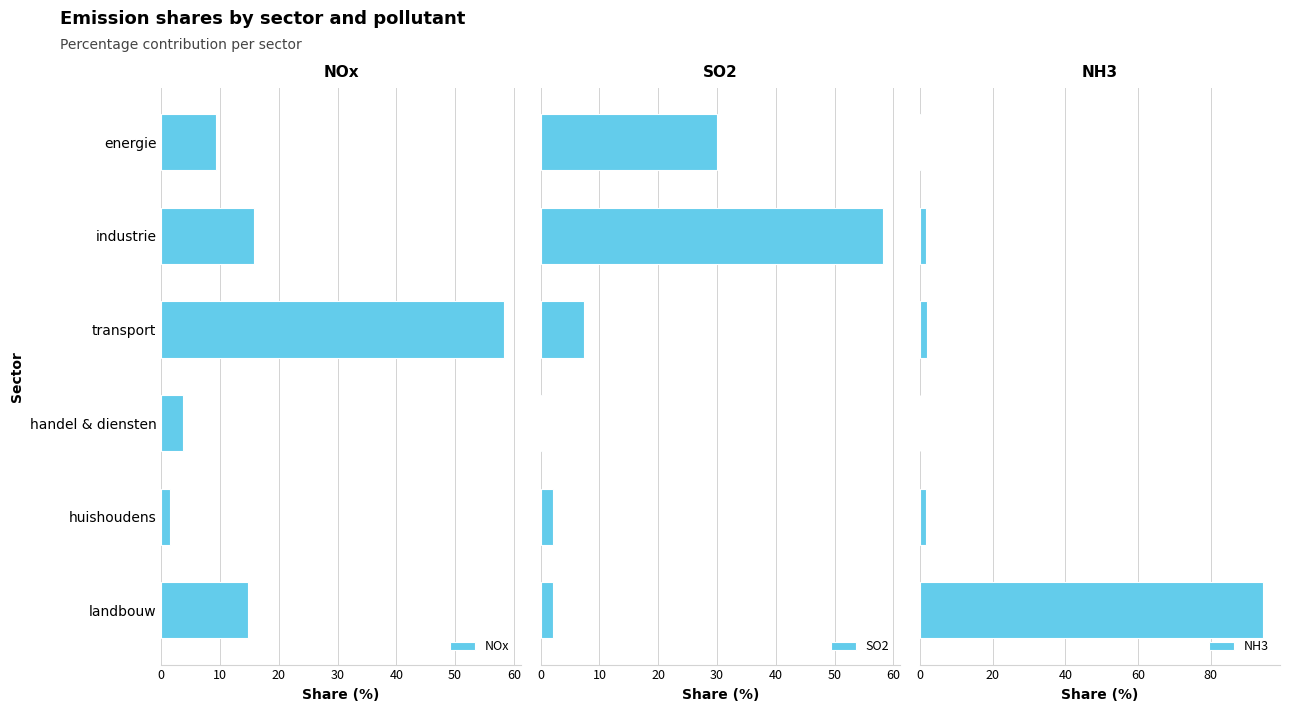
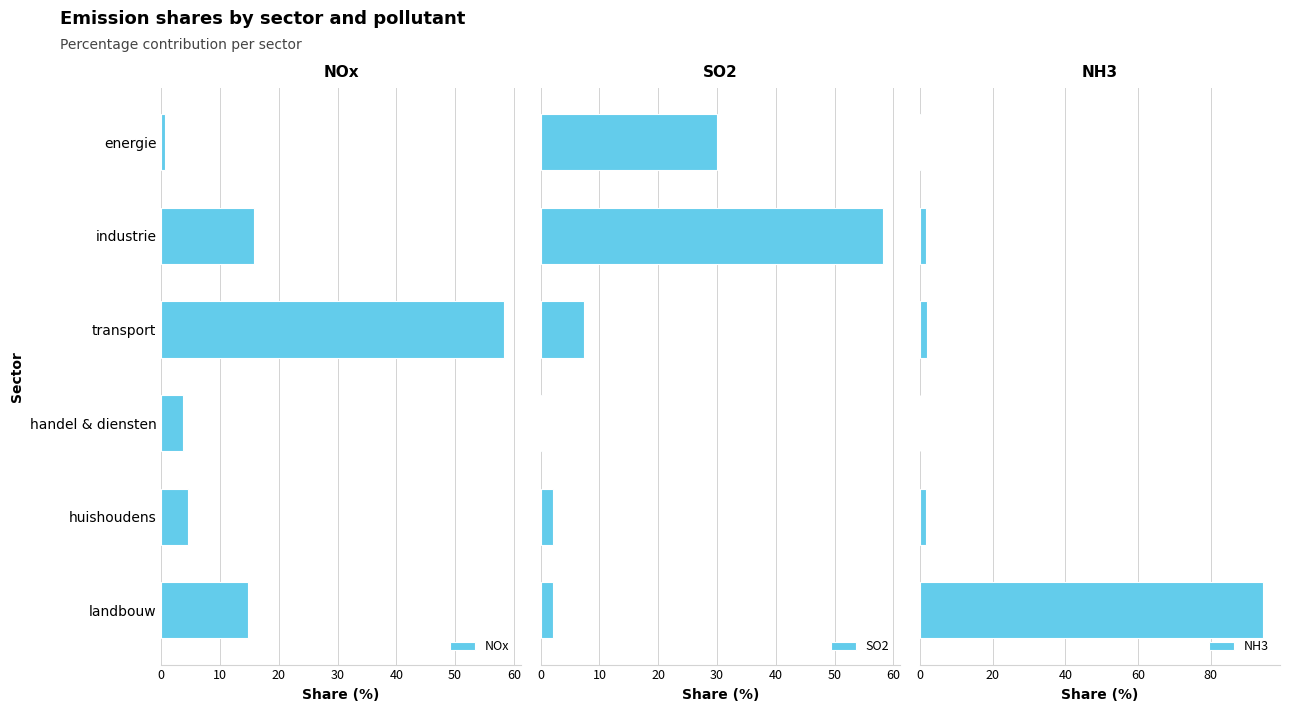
  {
    "NOx": {
-     "energie": 9,
+     "energie": 1,
      "industrie": 16,
      "transport": 58,
      "handel & diensten": 4,
-     "huishoudens": 2,
+     "huishoudens": 5,
      "landbouw": 15
    }
  }
